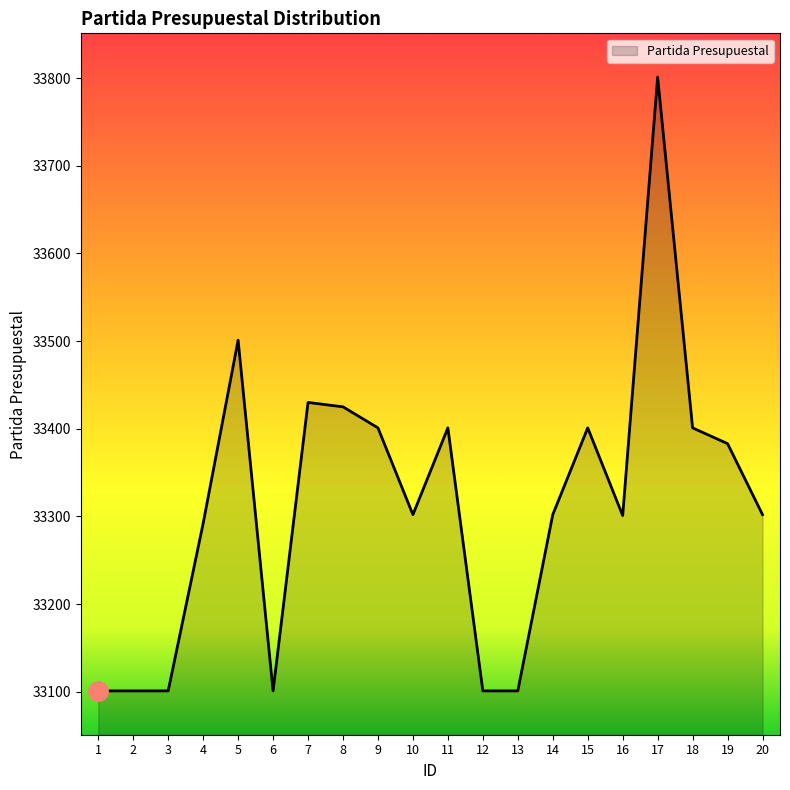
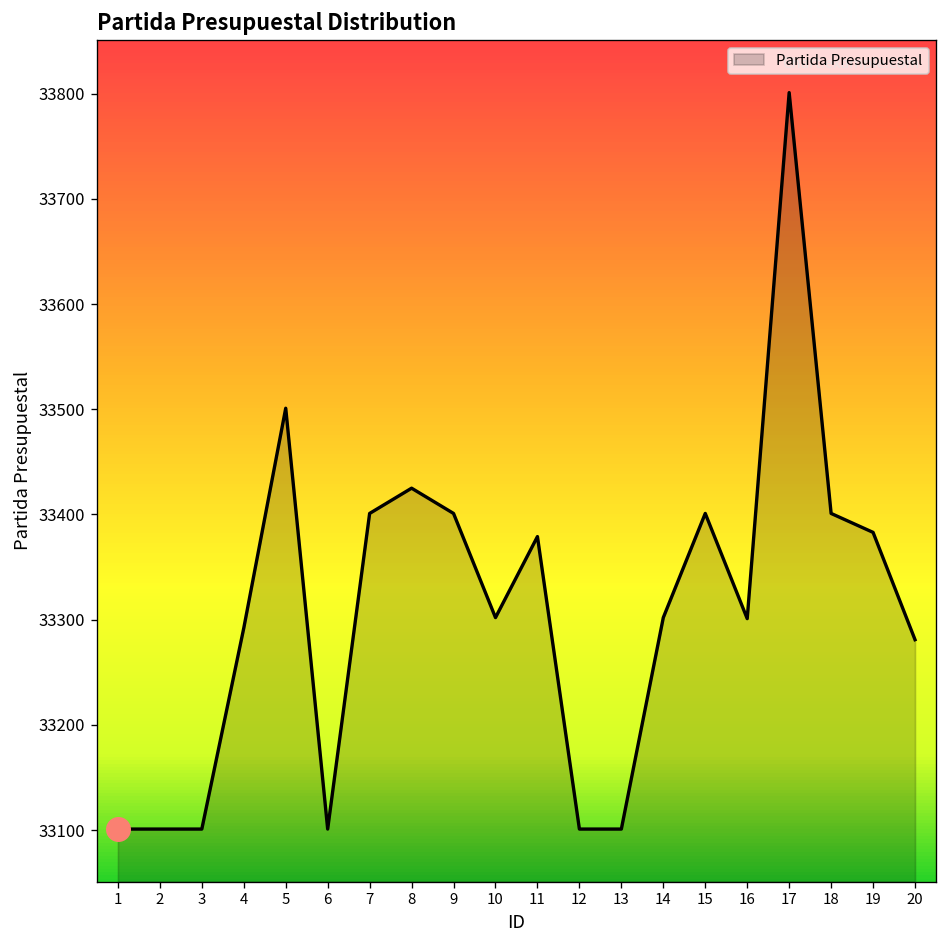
  {
    "Partida Presupuestal": {
      "2": 33100,
      "3": 33100,
      "4": 33290,
      "5": 33500,
      "6": 33100,
-     "7": 33430,
+     "7": 33400,
      "8": 33430,
      "9": 33400,
      "10": 33300,
-     "11": 33400,
+     "11": 33380,
      "12": 33100,
      "13": 33100,
      "14": 33300,
      "15": 33400,
      "16": 33300,
      "17": 33800,
      "18": 33400,
      "19": 33380,
-     "20": 33300
+     "20": 33280
    }
  }
